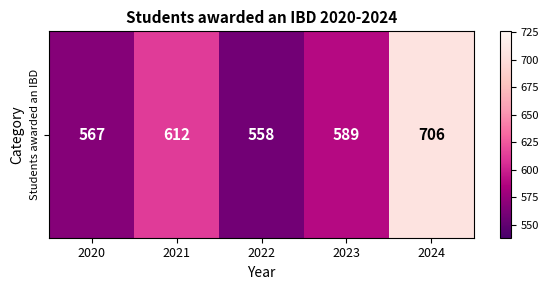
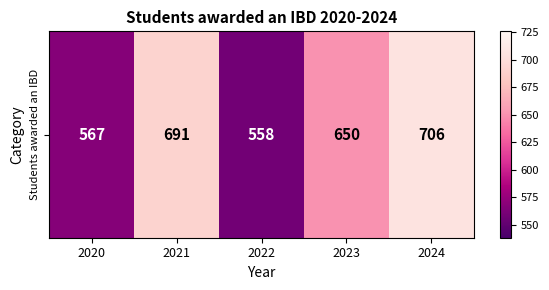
  {
    "Students awarded an IBD": {
      "2020": 567,
-     "2021": 612,
+     "2021": 691,
      "2022": 558,
-     "2023": 589,
+     "2023": 650,
      "2024": 706
    }
  }
